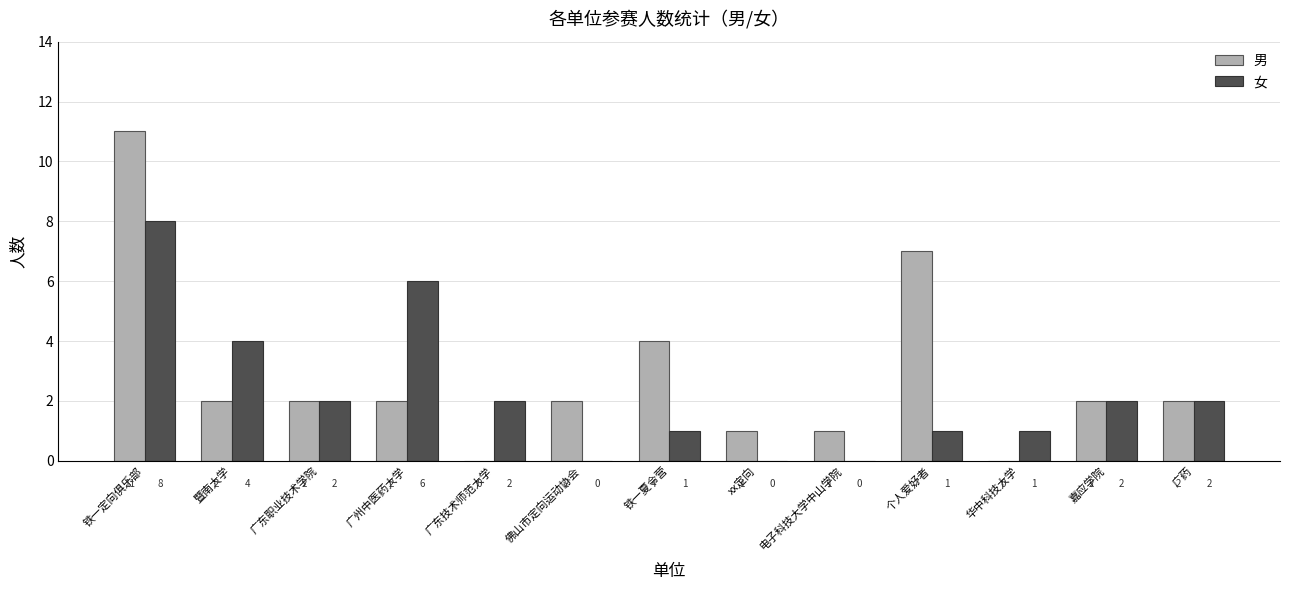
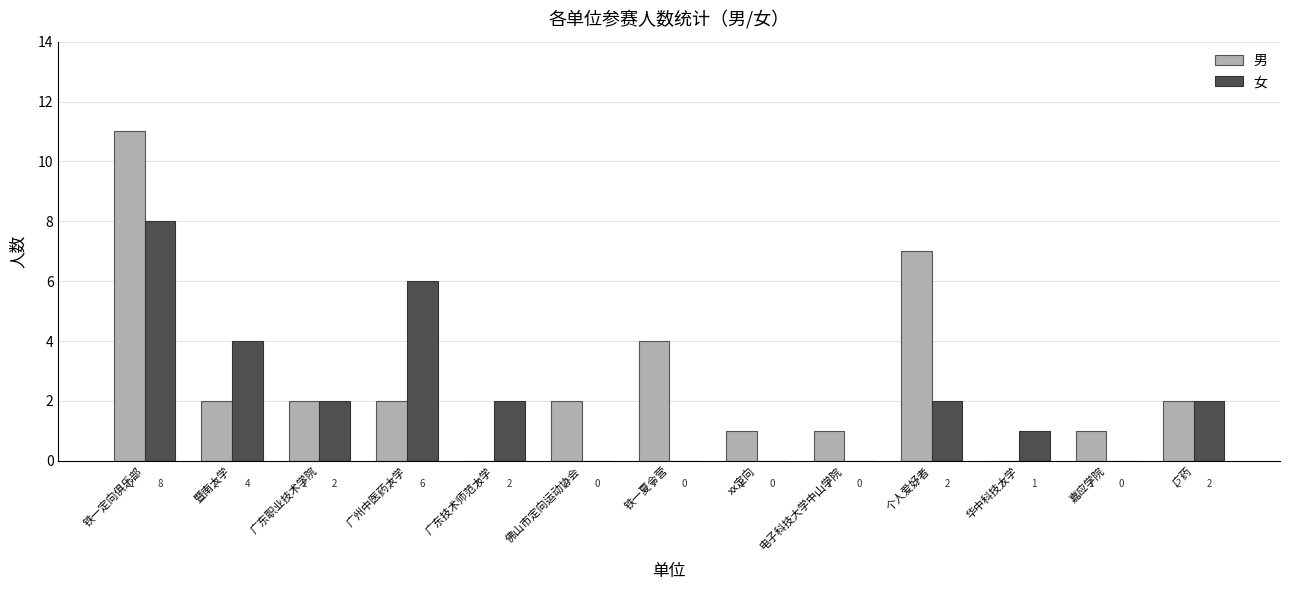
  {
    "男": {
      "广东技术师范大学": 0,
      "华中科技大学": 0,
-     "嘉应学院": 2
+     "嘉应学院": 1
    },
    "女": {
      "佛山市定向运动协会": 0,
-     "铁一夏令营": 1,
+     "铁一夏令营": 0,
      "xx定向": 0,
      "电子科技大学中山学院": 0,
-     "个人爱好者": 1,
-     "嘉应学院": 2
+     "个人爱好者": 2,
+     "嘉应学院": 0
    }
  }
